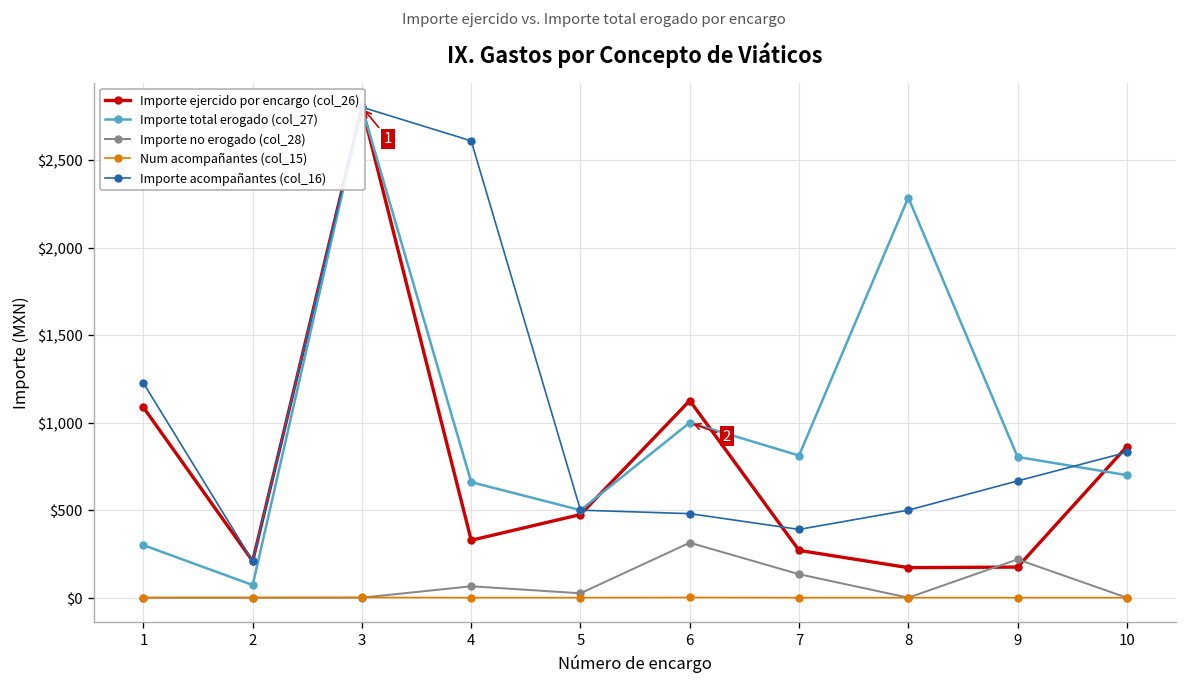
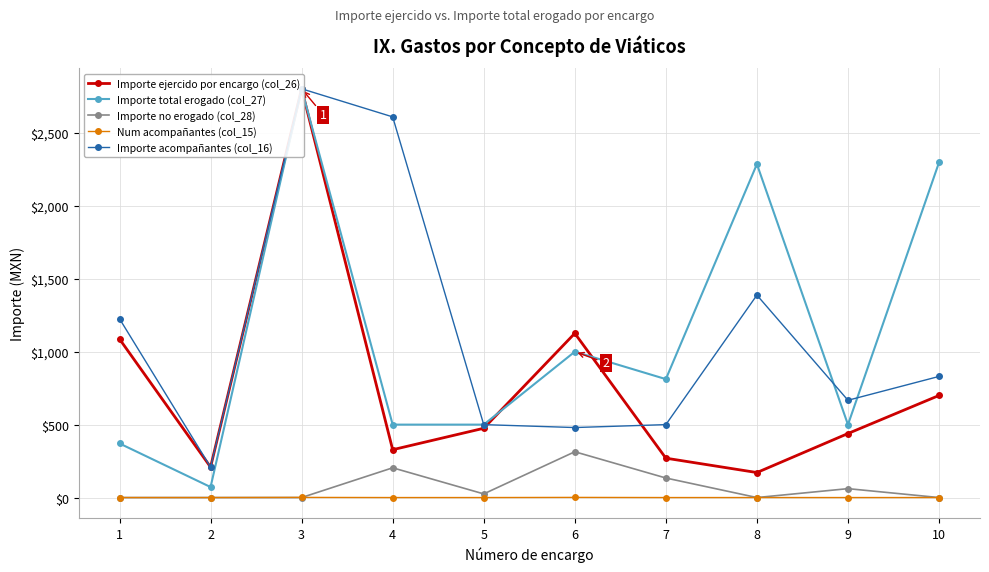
  {
    "Importe ejercido por encargo (col_26)": {
      "1": "$1,090",
      "4": "$330",
      "5": "$470",
      "6": "$1,130",
      "7": "$270",
      "8": "$170",
-     "9": "$170",
-     "10": "$860"
+     "9": "$440",
+     "10": "$700"
    },
    "Importe total erogado (col_27)": {
-     "1": "$300",
+     "1": "$370",
      "2": "$70",
-     "4": "$660",
+     "4": "$500",
      "7": "$810",
      "8": "$2,290",
-     "9": "$800",
-     "10": "$700"
+     "9": "$500",
+     "10": "$2,300"
    },
    "Importe no erogado (col_28)": {
-     "4": "$70",
+     "4": "$200",
      "5": "$30",
      "6": "$310",
      "7": "$130",
-     "9": "$220"
+     "9": "$60"
    },
    "Num acompañantes (col_15)": {
      "4": "$0",
      "5": "$0",
      "6": "$0",
      "7": "$0",
      "9": "$0"
    },
    "Importe acompañantes (col_16)": {
      "1": "$1,230",
      "4": "$2,610",
      "6": "$480",
-     "7": "$390",
-     "8": "$500",
+     "7": "$500",
+     "8": "$1,390",
      "9": "$670",
      "10": "$830"
    }
  }
